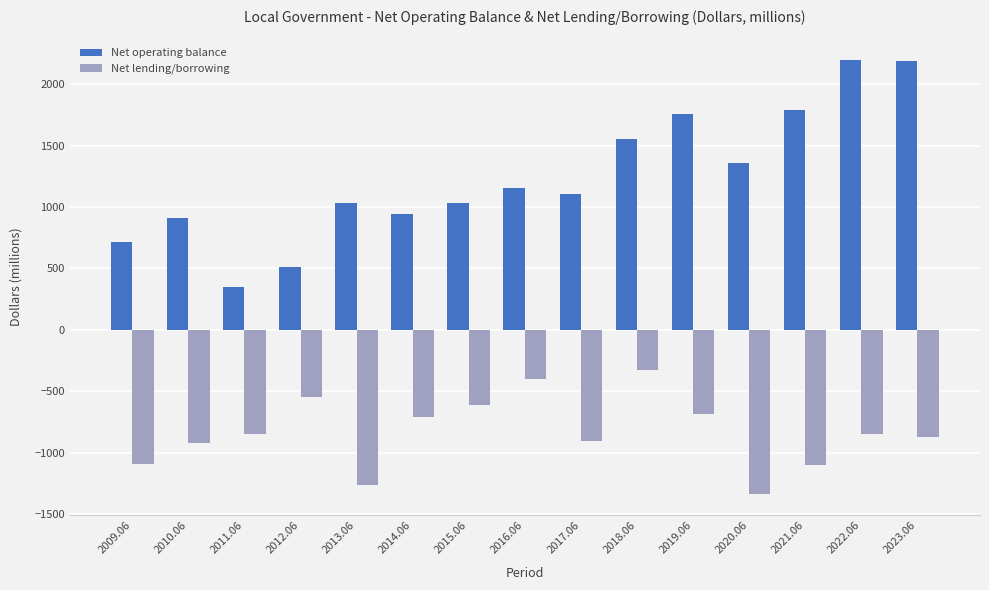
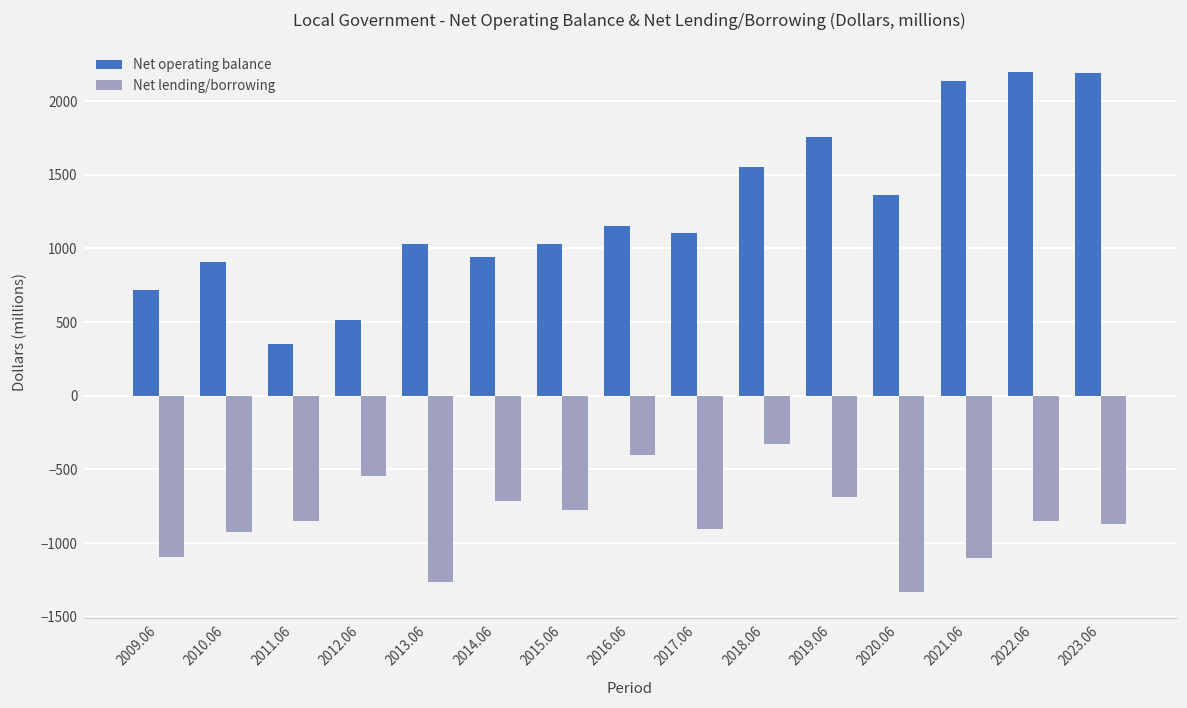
  {
    "Net operating balance": {
      "2009.06": 720,
      "2010.06": 910,
      "2011.06": 350,
      "2012.06": 510,
      "2013.06": 1030,
      "2014.06": 940,
      "2015.06": 1030,
      "2016.06": 1150,
      "2017.06": 1110,
      "2018.06": 1550,
      "2019.06": 1760,
      "2020.06": 1360,
-     "2021.06": 1790,
+     "2021.06": 2130,
      "2022.06": 2200,
      "2023.06": 2190
    },
    "Net lending/borrowing": {
      "2009.06": -1090,
      "2010.06": -920,
      "2011.06": -850,
      "2012.06": -550,
      "2013.06": -1270,
      "2014.06": -710,
-     "2015.06": -620,
+     "2015.06": -780,
      "2016.06": -400,
      "2017.06": -900,
      "2018.06": -330,
      "2019.06": -690,
      "2020.06": -1340,
      "2021.06": -1100,
      "2022.06": -850,
      "2023.06": -870
    }
  }
